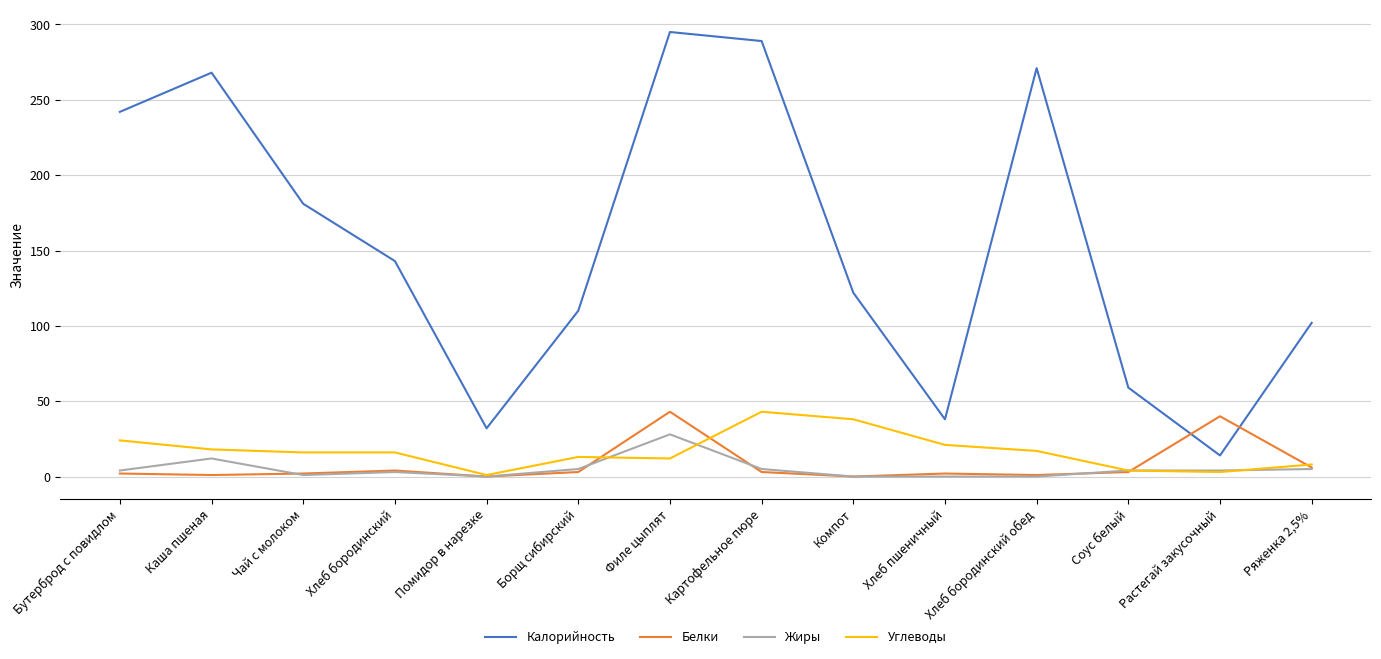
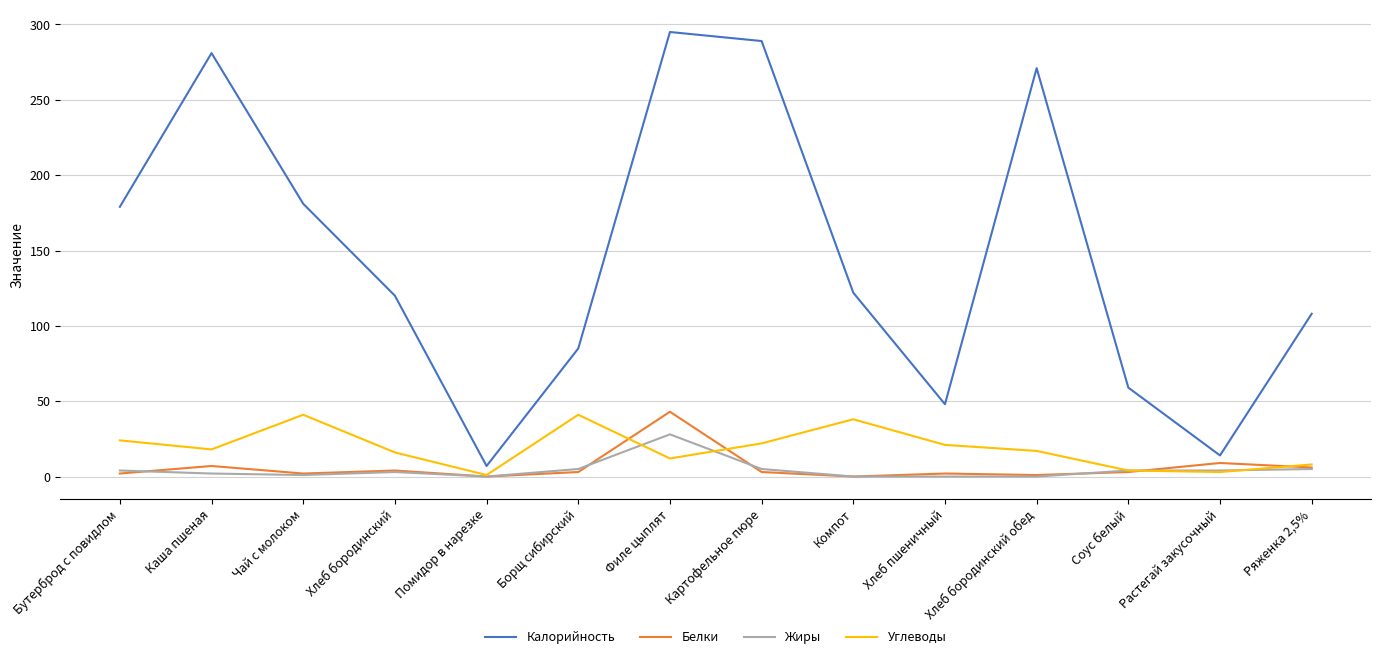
  {
    "Калорийность": {
-     "Бутерброд с повидлом": 242,
-     "Каша пшеная": 268,
+     "Бутерброд с повидлом": 179,
+     "Каша пшеная": 281,
      "Чай с молоком": 181,
-     "Хлеб бородинский": 143,
-     "Помидор в нарезке": 32,
-     "Борщ сибирский": 110,
+     "Хлеб бородинский": 120,
+     "Помидор в нарезке": 7,
+     "Борщ сибирский": 85,
      "Филе цыплят": 295,
      "Картофельное пюре": 289,
      "Компот": 122,
-     "Хлеб пшеничный": 38,
+     "Хлеб пшеничный": 48,
      "Хлеб бородинский обед": 271,
      "Соус белый": 59,
      "Растегай закусочный": 14,
-     "Ряженка 2,5%": 102
+     "Ряженка 2,5%": 108
    },
    "Белки": {
      "Бутерброд с повидлом": 2,
-     "Каша пшеная": 1,
+     "Каша пшеная": 7,
      "Борщ сибирский": 3,
      "Филе цыплят": 43,
      "Картофельное пюре": 3,
      "Хлеб пшеничный": 2,
-     "Растегай закусочный": 40
+     "Растегай закусочный": 9
    },
    "Жиры": {
      "Бутерброд с повидлом": 4,
-     "Каша пшеная": 12,
+     "Каша пшеная": 2,
      "Борщ сибирский": 5,
      "Филе цыплят": 28,
      "Картофельное пюре": 5,
      "Хлеб пшеничный": 0
    },
    "Углеводы": {
      "Бутерброд с повидлом": 24,
      "Каша пшеная": 18,
-     "Чай с молоком": 16,
+     "Чай с молоком": 41,
      "Хлеб бородинский": 16,
-     "Борщ сибирский": 13,
+     "Борщ сибирский": 41,
      "Филе цыплят": 12,
-     "Картофельное пюре": 43,
+     "Картофельное пюре": 22,
      "Компот": 38,
      "Хлеб пшеничный": 21,
      "Хлеб бородинский обед": 17,
      "Ряженка 2,5%": 8
    }
  }
